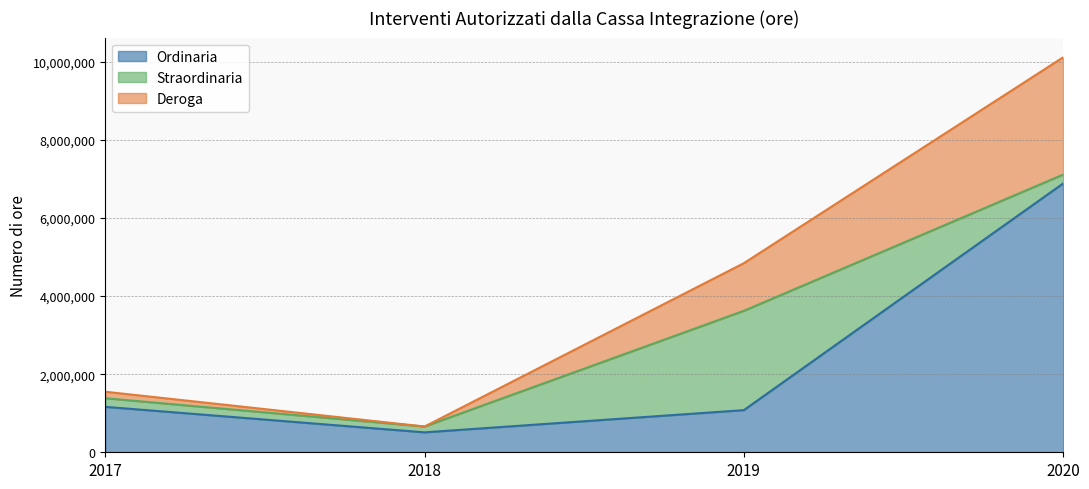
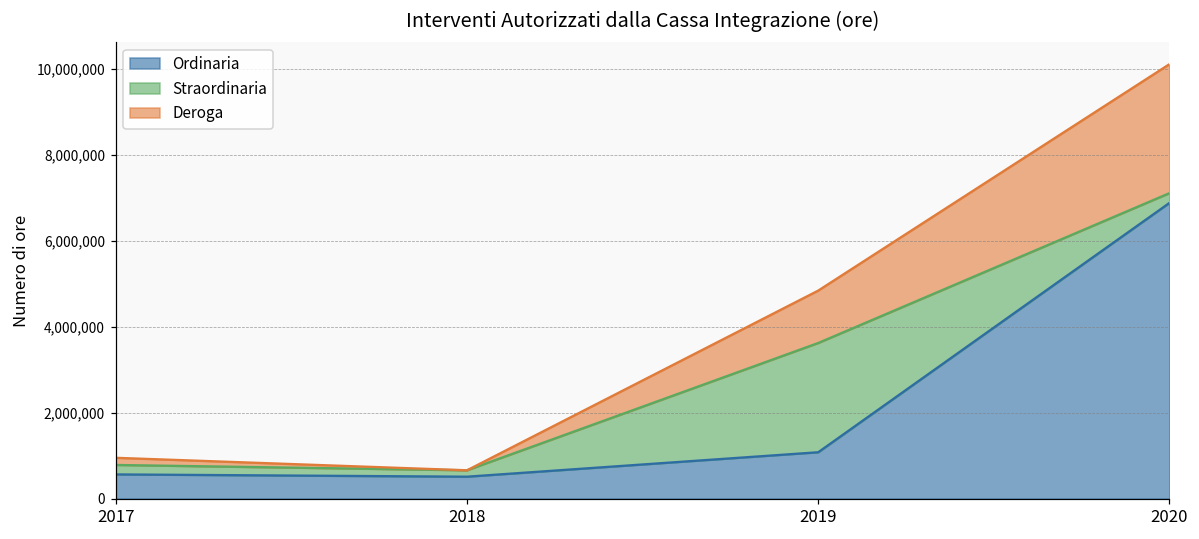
  {
    "Ordinaria": {
-     "2017": "1,200,000",
+     "2017": "600,000",
      "2018": "500,000",
      "2019": "1,100,000",
      "2020": "6,900,000"
    },
    "Straordinaria": {
      "2017": "200,000",
      "2019": "2,500,000",
      "2020": "200,000"
    },
    "Deroga": {
      "2017": "200,000",
      "2019": "1,200,000",
      "2020": "3,000,000"
    }
  }
